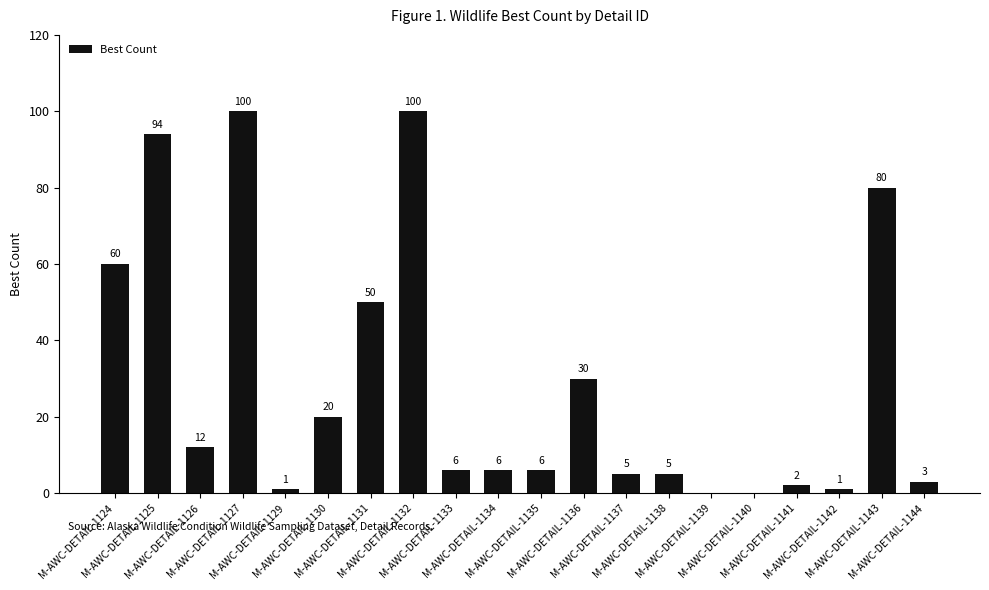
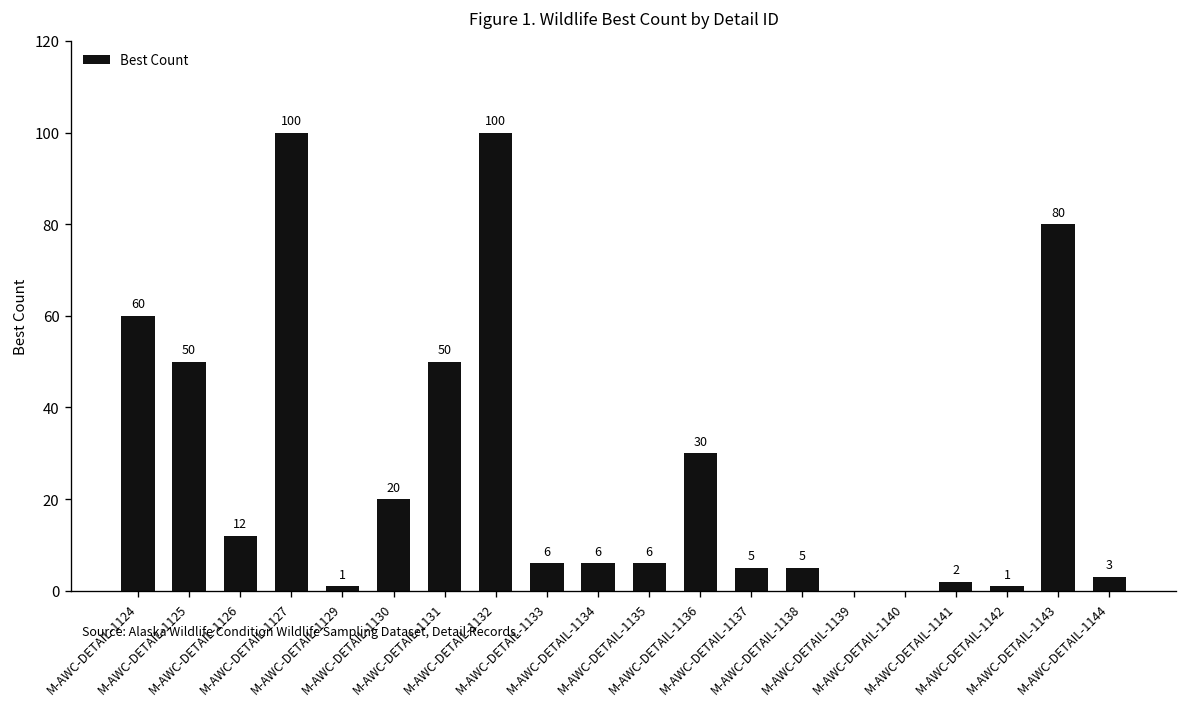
  {
    "M-AWC-DETAIL-1124": 60,
-   "M-AWC-DETAIL-1125": 94,
+   "M-AWC-DETAIL-1125": 50,
    "M-AWC-DETAIL-1126": 12,
    "M-AWC-DETAIL-1127": 100,
    "M-AWC-DETAIL-1129": 1,
    "M-AWC-DETAIL-1130": 20,
    "M-AWC-DETAIL-1131": 50,
    "M-AWC-DETAIL-1132": 100,
    "M-AWC-DETAIL-1133": 6,
    "M-AWC-DETAIL-1134": 6,
    "M-AWC-DETAIL-1135": 6,
    "M-AWC-DETAIL-1136": 30,
    "M-AWC-DETAIL-1137": 5,
    "M-AWC-DETAIL-1138": 5,
    "M-AWC-DETAIL-1141": 2,
    "M-AWC-DETAIL-1142": 1,
    "M-AWC-DETAIL-1143": 80,
    "M-AWC-DETAIL-1144": 3
  }
